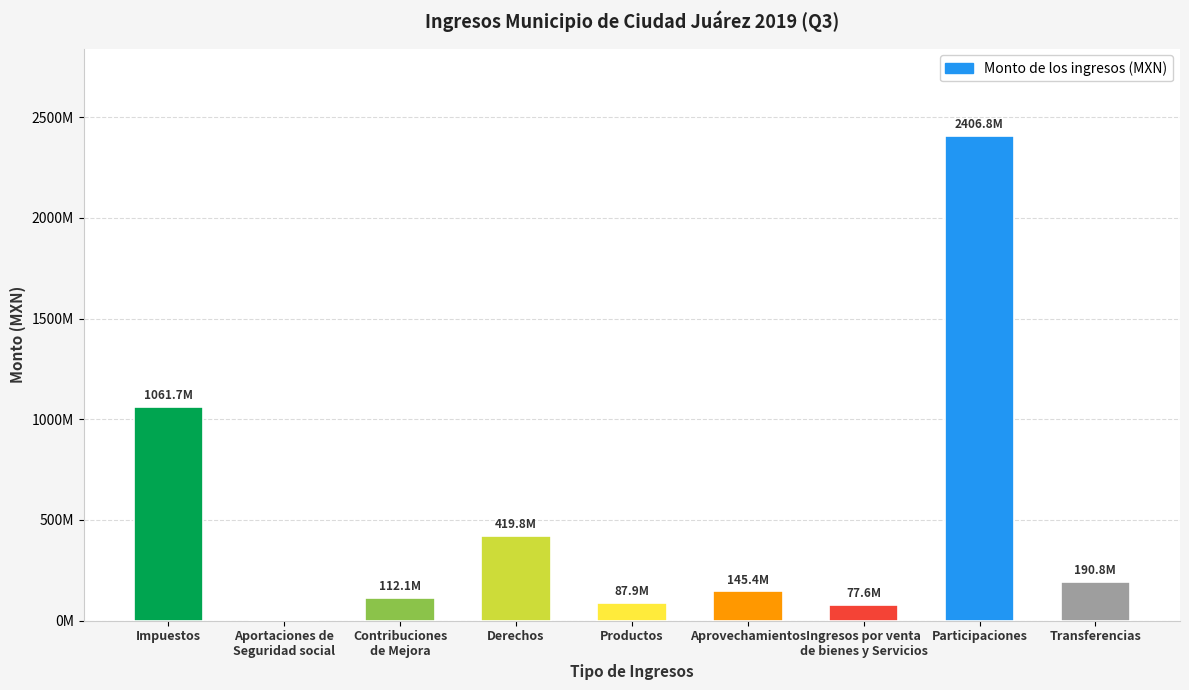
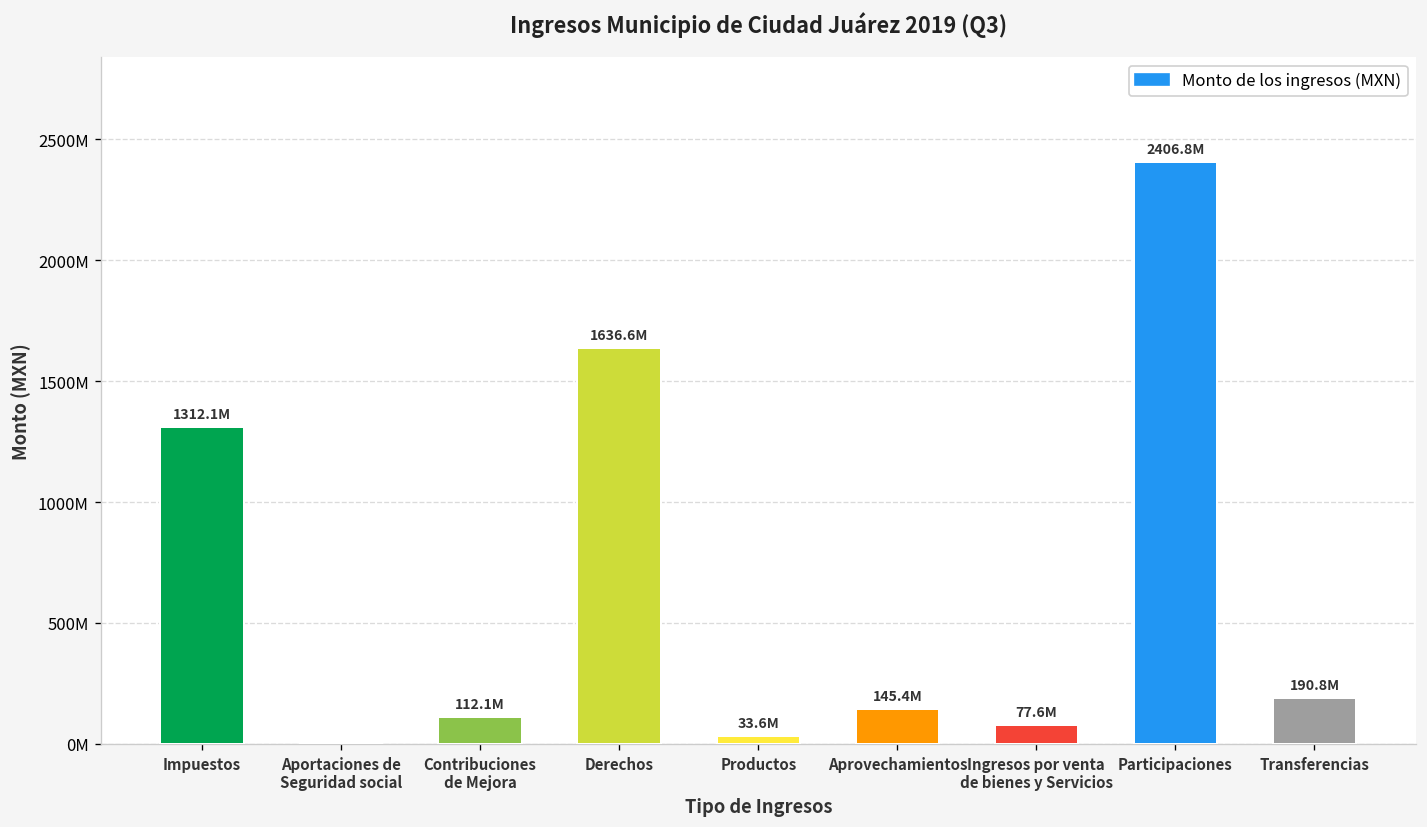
  {
-   "Impuestos": "1061.7M",
+   "Impuestos": "1312.1M",
    "Contribuciones de Mejora": "112.1M",
-   "Derechos": "419.8M",
-   "Productos": "87.9M",
+   "Derechos": "1636.6M",
+   "Productos": "33.6M",
    "Aprovechamientos": "145.4M",
    "Ingresos por venta de bienes y Servicios": "77.6M",
    "Participaciones": "2406.8M",
    "Transferencias": "190.8M"
  }
